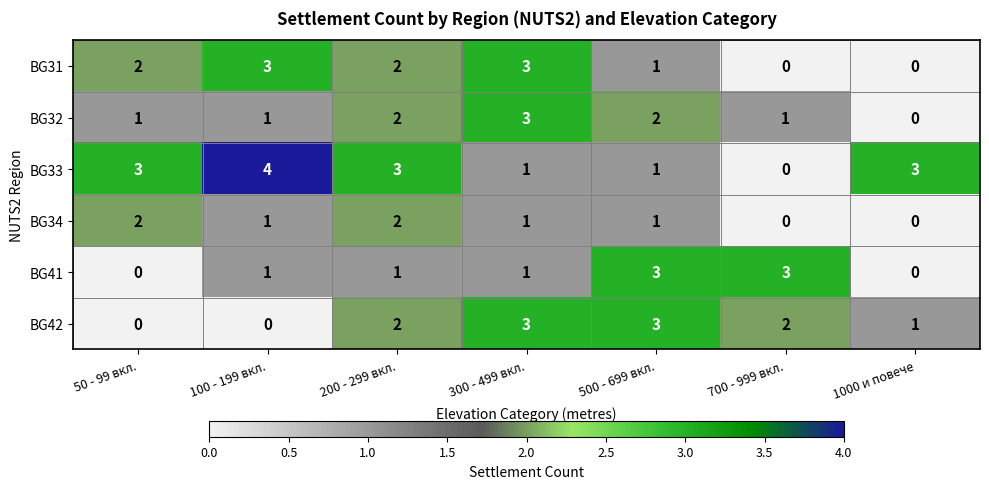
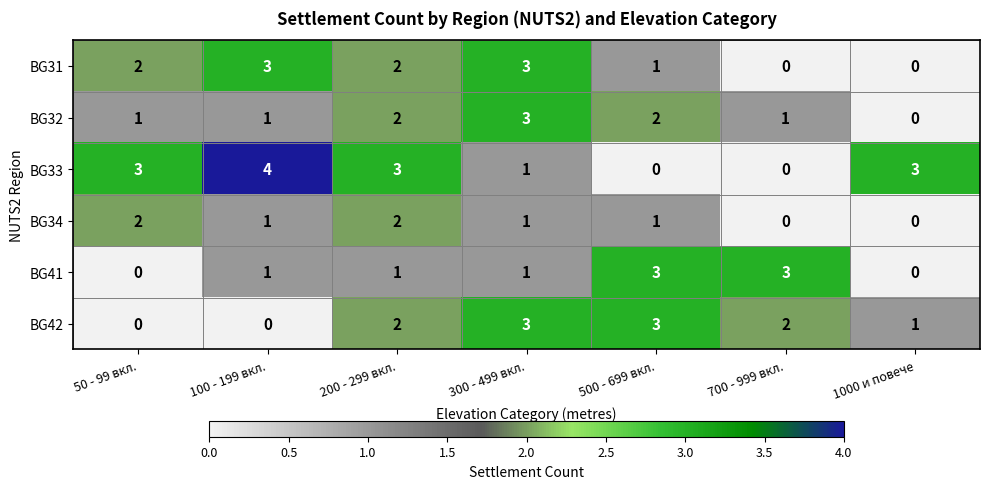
  {
    "BG31": {
      "50 - 99 вкл.": 2,
      "100 - 199 вкл.": 3,
      "200 - 299 вкл.": 2,
      "300 - 499 вкл.": 3,
      "500 - 699 вкл.": 1,
      "700 - 999 вкл.": 0,
      "1000 и повече": 0
    },
    "BG32": {
      "50 - 99 вкл.": 1,
      "100 - 199 вкл.": 1,
      "200 - 299 вкл.": 2,
      "300 - 499 вкл.": 3,
      "500 - 699 вкл.": 2,
      "700 - 999 вкл.": 1,
      "1000 и повече": 0
    },
    "BG33": {
      "50 - 99 вкл.": 3,
      "100 - 199 вкл.": 4,
      "200 - 299 вкл.": 3,
      "300 - 499 вкл.": 1,
-     "500 - 699 вкл.": 1,
+     "500 - 699 вкл.": 0,
      "700 - 999 вкл.": 0,
      "1000 и повече": 3
    },
    "BG34": {
      "50 - 99 вкл.": 2,
      "100 - 199 вкл.": 1,
      "200 - 299 вкл.": 2,
      "300 - 499 вкл.": 1,
      "500 - 699 вкл.": 1,
      "700 - 999 вкл.": 0,
      "1000 и повече": 0
    },
    "BG41": {
      "50 - 99 вкл.": 0,
      "100 - 199 вкл.": 1,
      "200 - 299 вкл.": 1,
      "300 - 499 вкл.": 1,
      "500 - 699 вкл.": 3,
      "700 - 999 вкл.": 3,
      "1000 и повече": 0
    },
    "BG42": {
      "50 - 99 вкл.": 0,
      "100 - 199 вкл.": 0,
      "200 - 299 вкл.": 2,
      "300 - 499 вкл.": 3,
      "500 - 699 вкл.": 3,
      "700 - 999 вкл.": 2,
      "1000 и повече": 1
    }
  }
